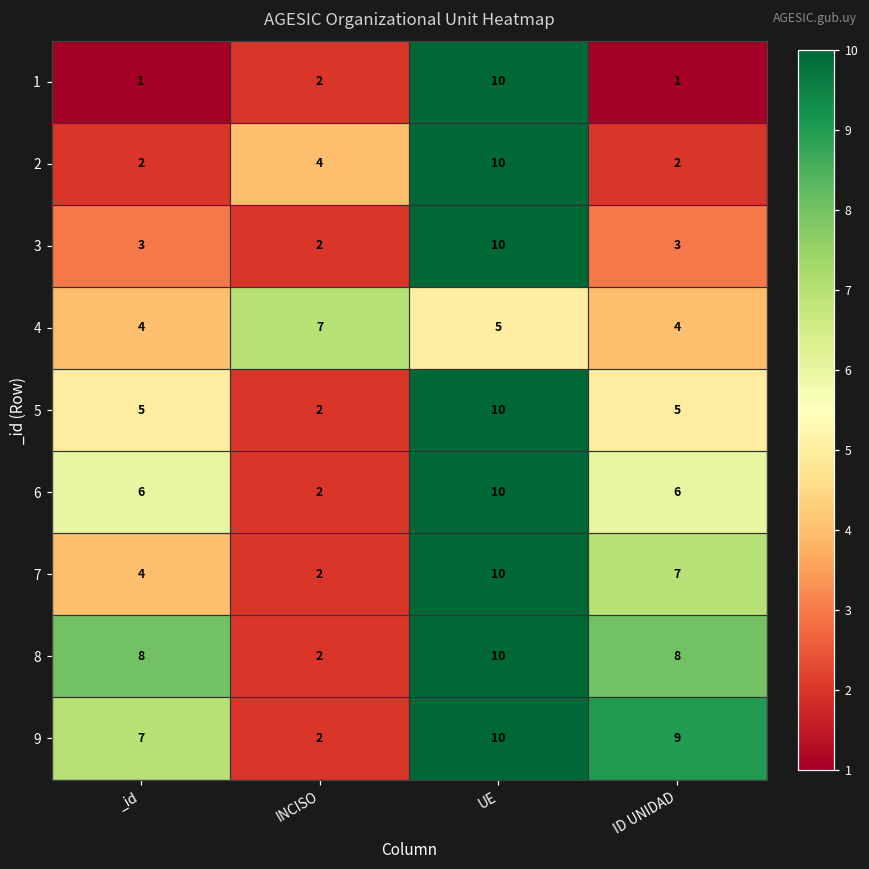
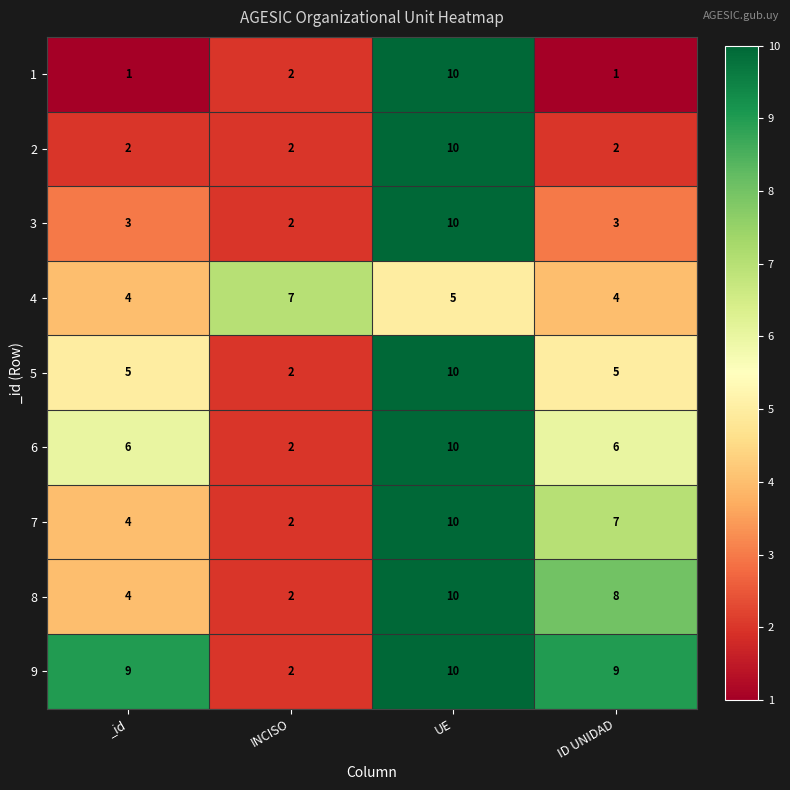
  {
    "1": {
      "_id": 1,
      "INCISO": 2,
      "UE": 10,
      "ID UNIDAD": 1
    },
    "2": {
      "_id": 2,
-     "INCISO": 4,
+     "INCISO": 2,
      "UE": 10,
      "ID UNIDAD": 2
    },
    "3": {
      "_id": 3,
      "INCISO": 2,
      "UE": 10,
      "ID UNIDAD": 3
    },
    "4": {
      "_id": 4,
      "INCISO": 7,
      "UE": 5,
      "ID UNIDAD": 4
    },
    "5": {
      "_id": 5,
      "INCISO": 2,
      "UE": 10,
      "ID UNIDAD": 5
    },
    "6": {
      "_id": 6,
      "INCISO": 2,
      "UE": 10,
      "ID UNIDAD": 6
    },
    "7": {
      "_id": 4,
      "INCISO": 2,
      "UE": 10,
      "ID UNIDAD": 7
    },
    "8": {
-     "_id": 8,
+     "_id": 4,
      "INCISO": 2,
      "UE": 10,
      "ID UNIDAD": 8
    },
    "9": {
-     "_id": 7,
+     "_id": 9,
      "INCISO": 2,
      "UE": 10,
      "ID UNIDAD": 9
    }
  }
